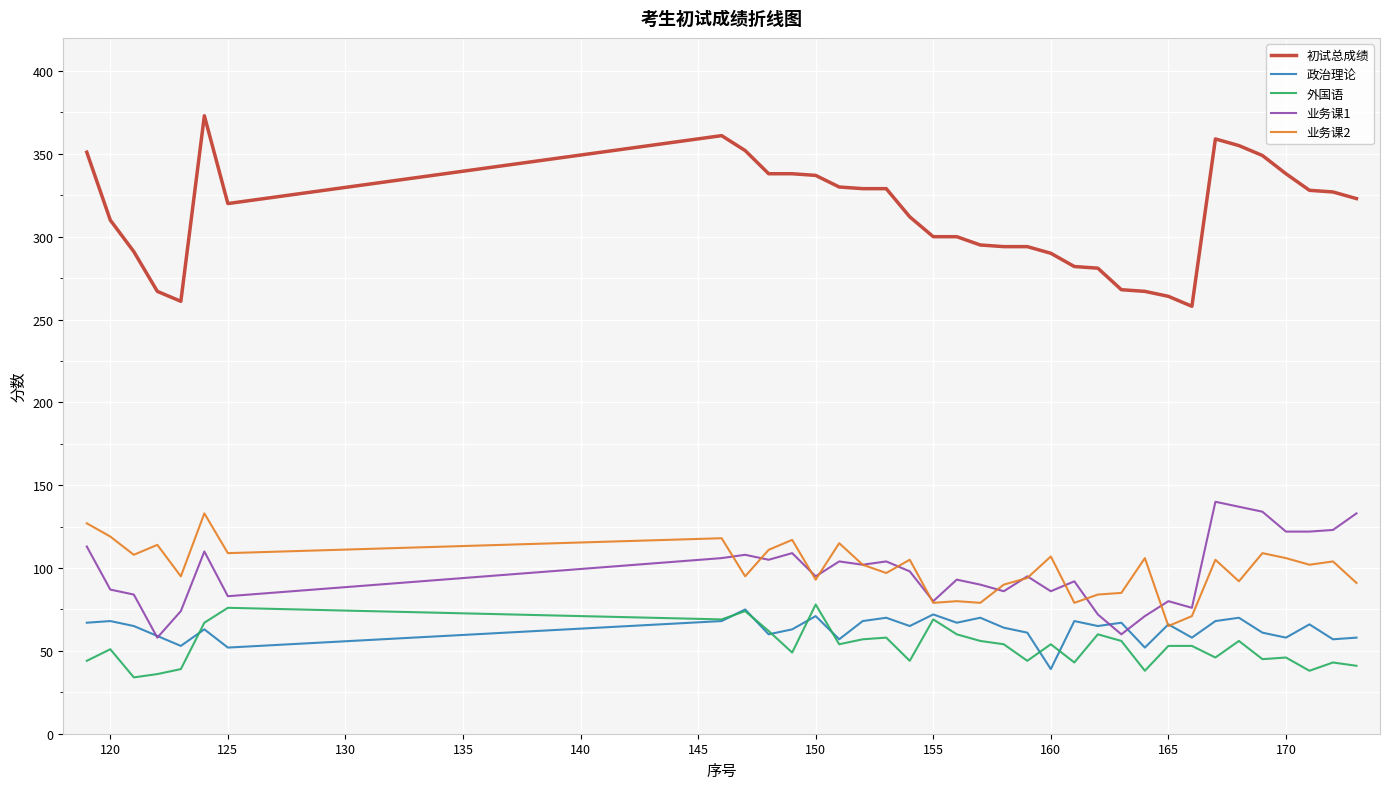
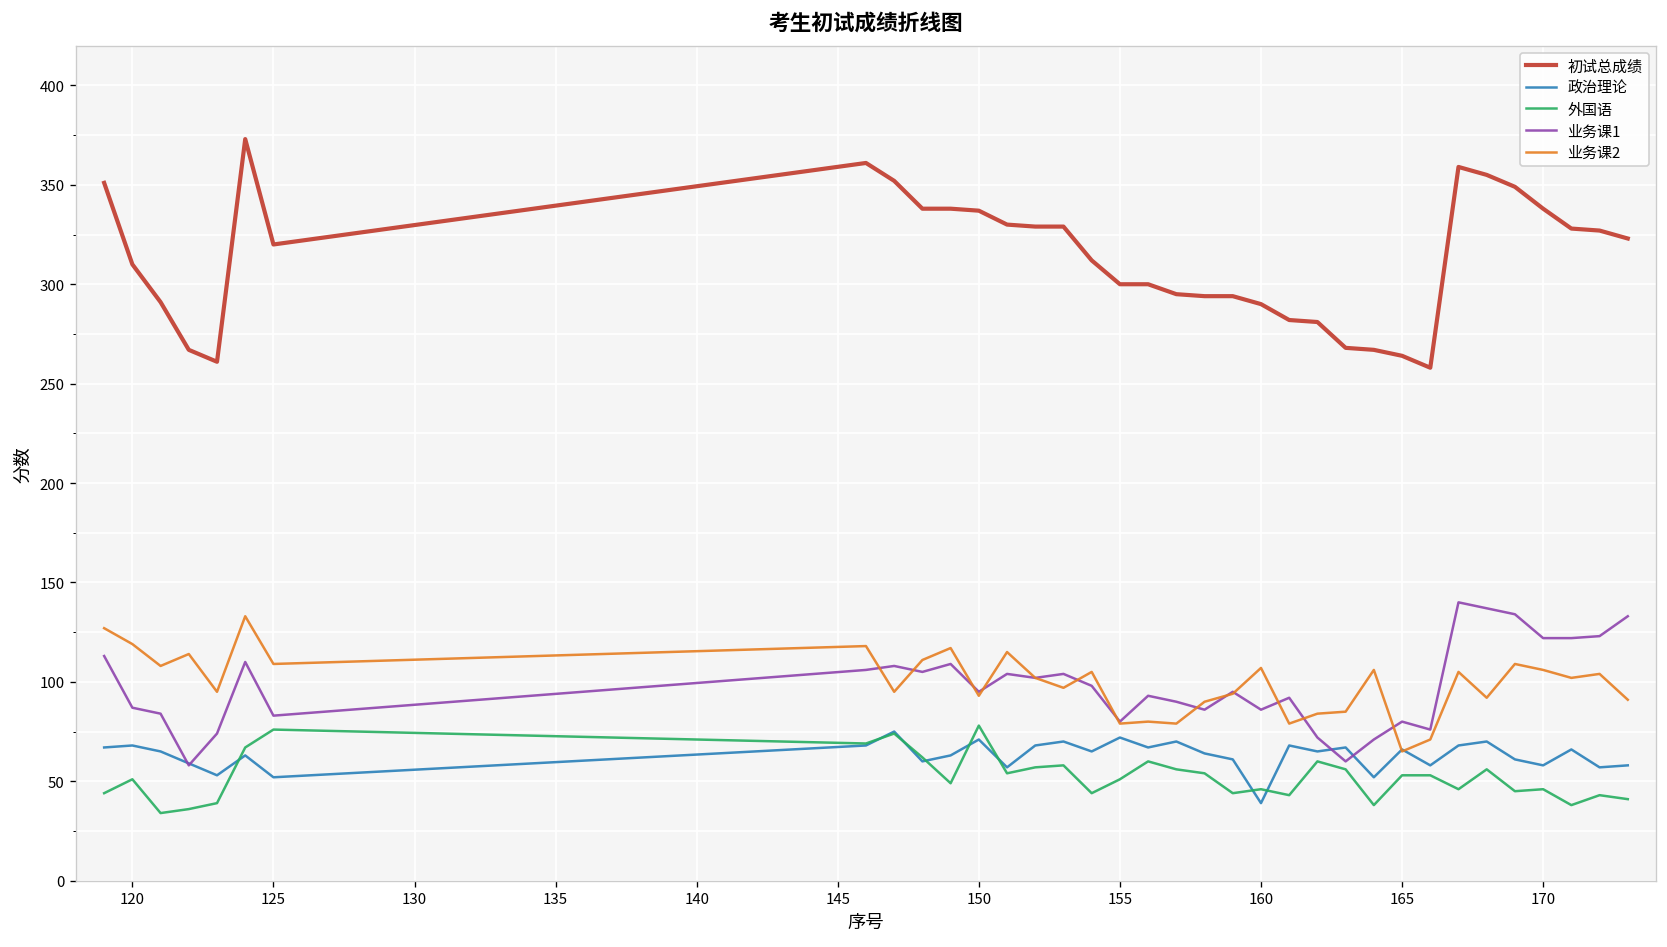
  {
    "初试总成绩": {
      "120": 310,
      "125": 320,
      "150": 337,
      "155": 300,
      "160": 290,
      "165": 264,
      "170": 338
    },
    "政治理论": {
      "120": 68,
      "125": 52,
      "150": 71,
      "155": 72,
      "160": 39,
      "170": 58
    },
    "外国语": {
      "120": 51,
      "125": 76,
      "150": 78,
-     "155": 69,
-     "160": 54,
+     "155": 51,
+     "160": 46,
      "165": 53,
      "170": 46
    },
    "业务课1": {
      "120": 87,
      "125": 83,
      "150": 95,
      "160": 86,
      "165": 80,
      "170": 122
    },
    "业务课2": {
      "120": 119,
      "125": 109,
      "150": 93,
      "160": 107,
      "170": 106
    }
  }
